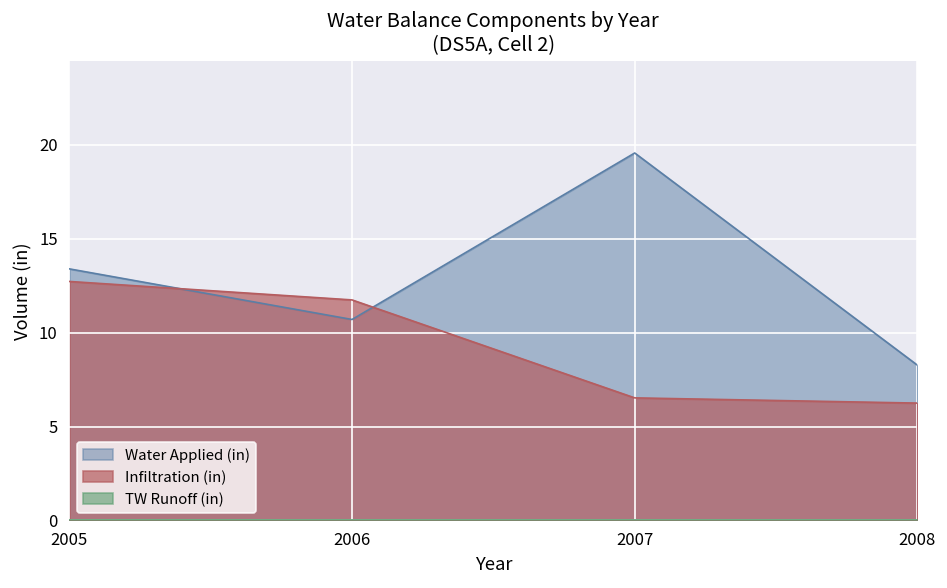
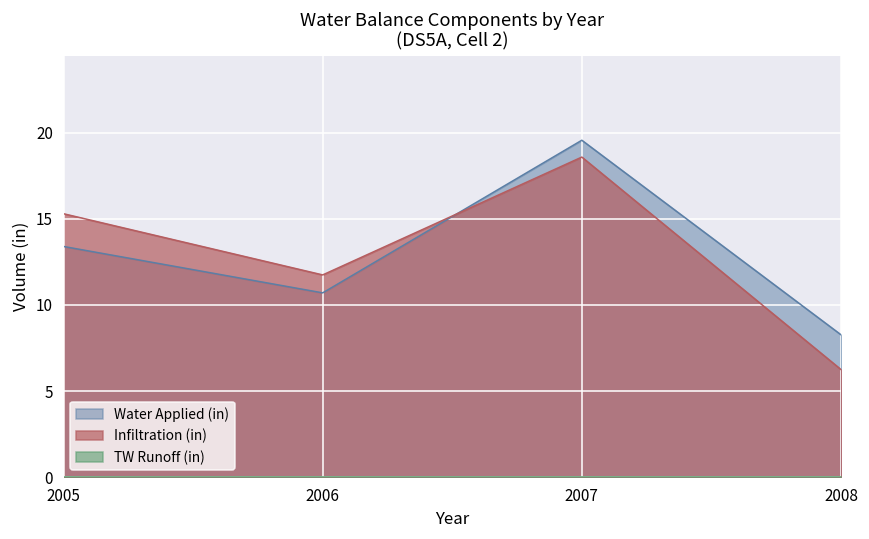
  {
    "Water Applied (in)": {
      "2005": 13.4,
      "2006": 10.7,
      "2007": 19.6,
      "2008": 8.3
    },
    "Infiltration (in)": {
-     "2005": 12.7,
+     "2005": 15.3,
      "2006": 11.7,
-     "2007": 6.5,
+     "2007": 18.6,
      "2008": 6.2
    },
    "TW Runoff (in)": {
      "2005": 0.0,
      "2006": 0.0,
      "2007": 0.0,
      "2008": 0.0
    }
  }
